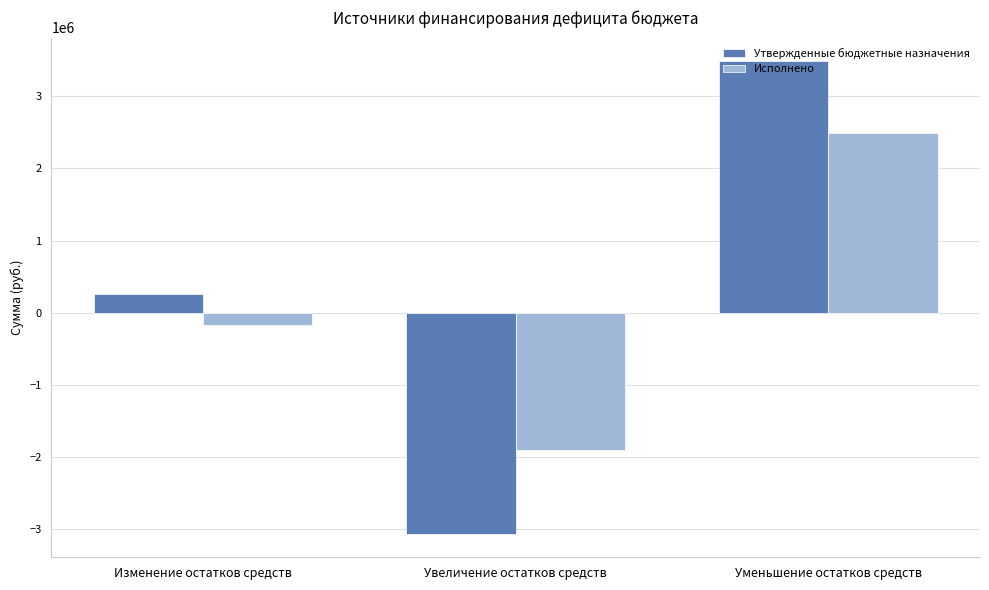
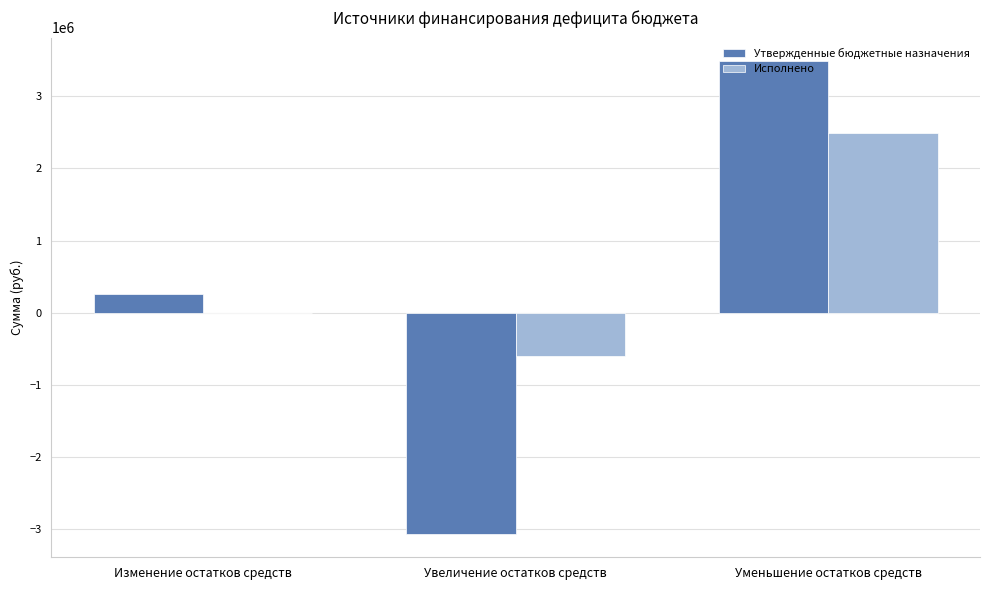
  {
    "Утвержденные бюджетные назначения": {
      "Изменение остатков средств": 300000,
      "Увеличение остатков средств": -3100000,
      "Уменьшение остатков средств": 3500000
    },
    "Исполнено": {
-     "Изменение остатков средств": -200000,
-     "Увеличение остатков средств": -1900000,
+     "Изменение остатков средств": 0,
+     "Увеличение остатков средств": -600000,
      "Уменьшение остатков средств": 2500000
    }
  }
